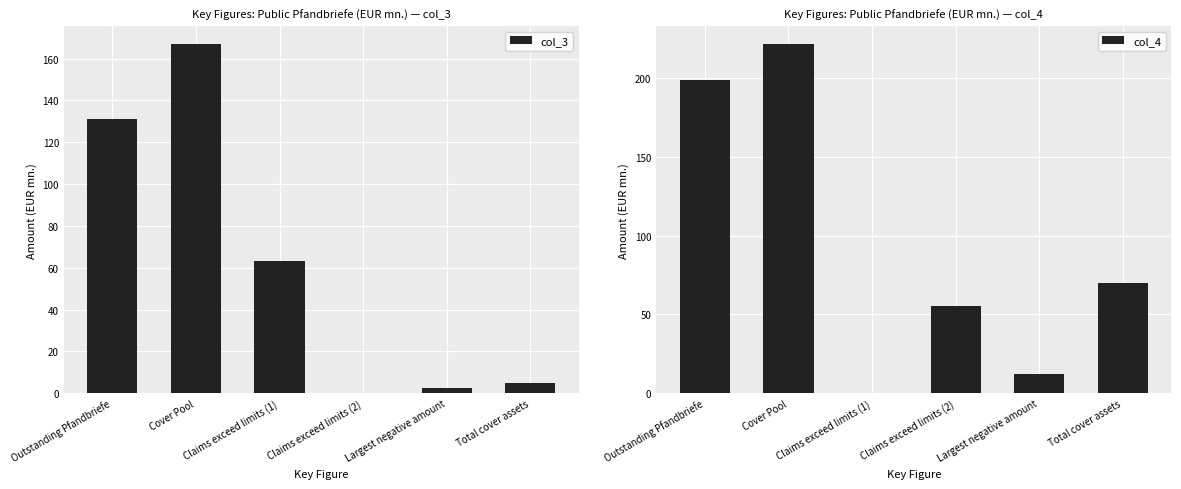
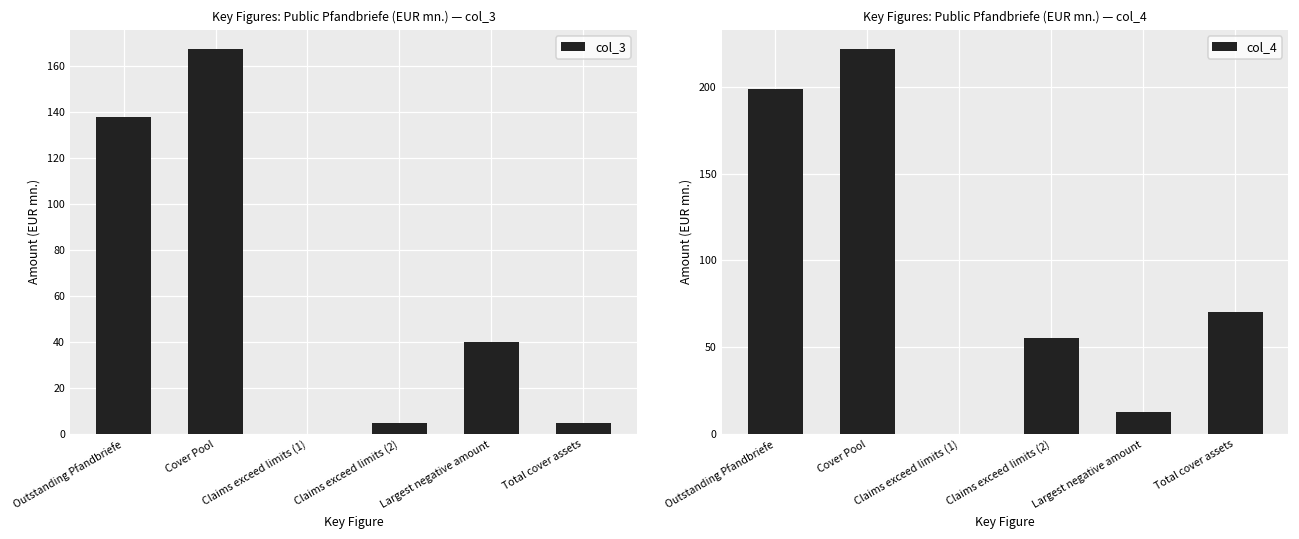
  {
    "Key Figures: Public Pfandbriefe (EUR mn.) — col_3": {
-     "Outstanding Pfandbriefe": 131,
+     "Outstanding Pfandbriefe": 138,
      "Cover Pool": 167,
-     "Claims exceed limits (1)": 63,
-     "Claims exceed limits (2)": 0,
-     "Largest negative amount": 3,
+     "Claims exceed limits (1)": 0,
+     "Claims exceed limits (2)": 5,
+     "Largest negative amount": 40,
      "Total cover assets": 5
    },
    "Key Figures: Public Pfandbriefe (EUR mn.) — col_4": {
      "Outstanding Pfandbriefe": 199,
      "Cover Pool": 222,
      "Claims exceed limits (1)": 0,
      "Claims exceed limits (2)": 55,
      "Largest negative amount": 12,
      "Total cover assets": 70
    }
  }
